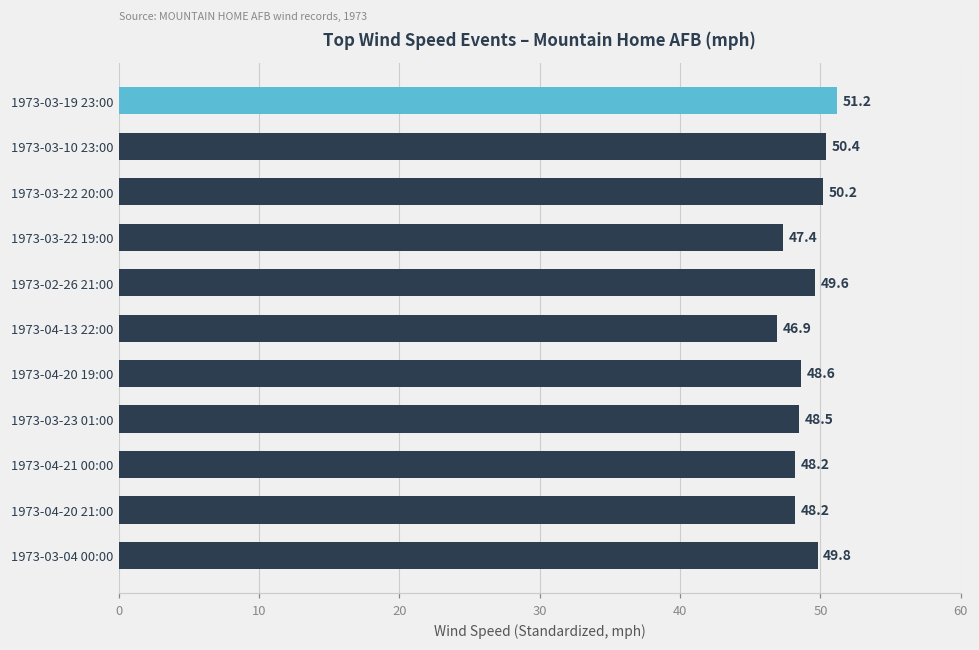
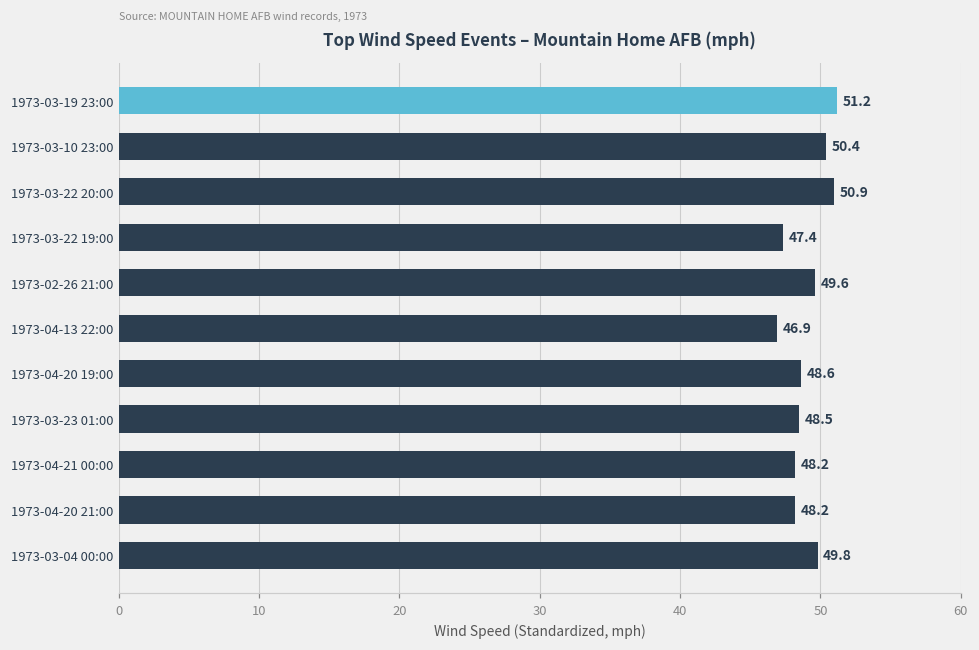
  {
    "1973-03-19 23:00": 51.2,
    "1973-03-10 23:00": 50.4,
-   "1973-03-22 20:00": 50.2,
+   "1973-03-22 20:00": 50.9,
    "1973-03-22 19:00": 47.4,
    "1973-02-26 21:00": 49.6,
    "1973-04-13 22:00": 46.9,
    "1973-04-20 19:00": 48.6,
    "1973-03-23 01:00": 48.5,
    "1973-04-21 00:00": 48.2,
    "1973-04-20 21:00": 48.2,
    "1973-03-04 00:00": 49.8
  }
